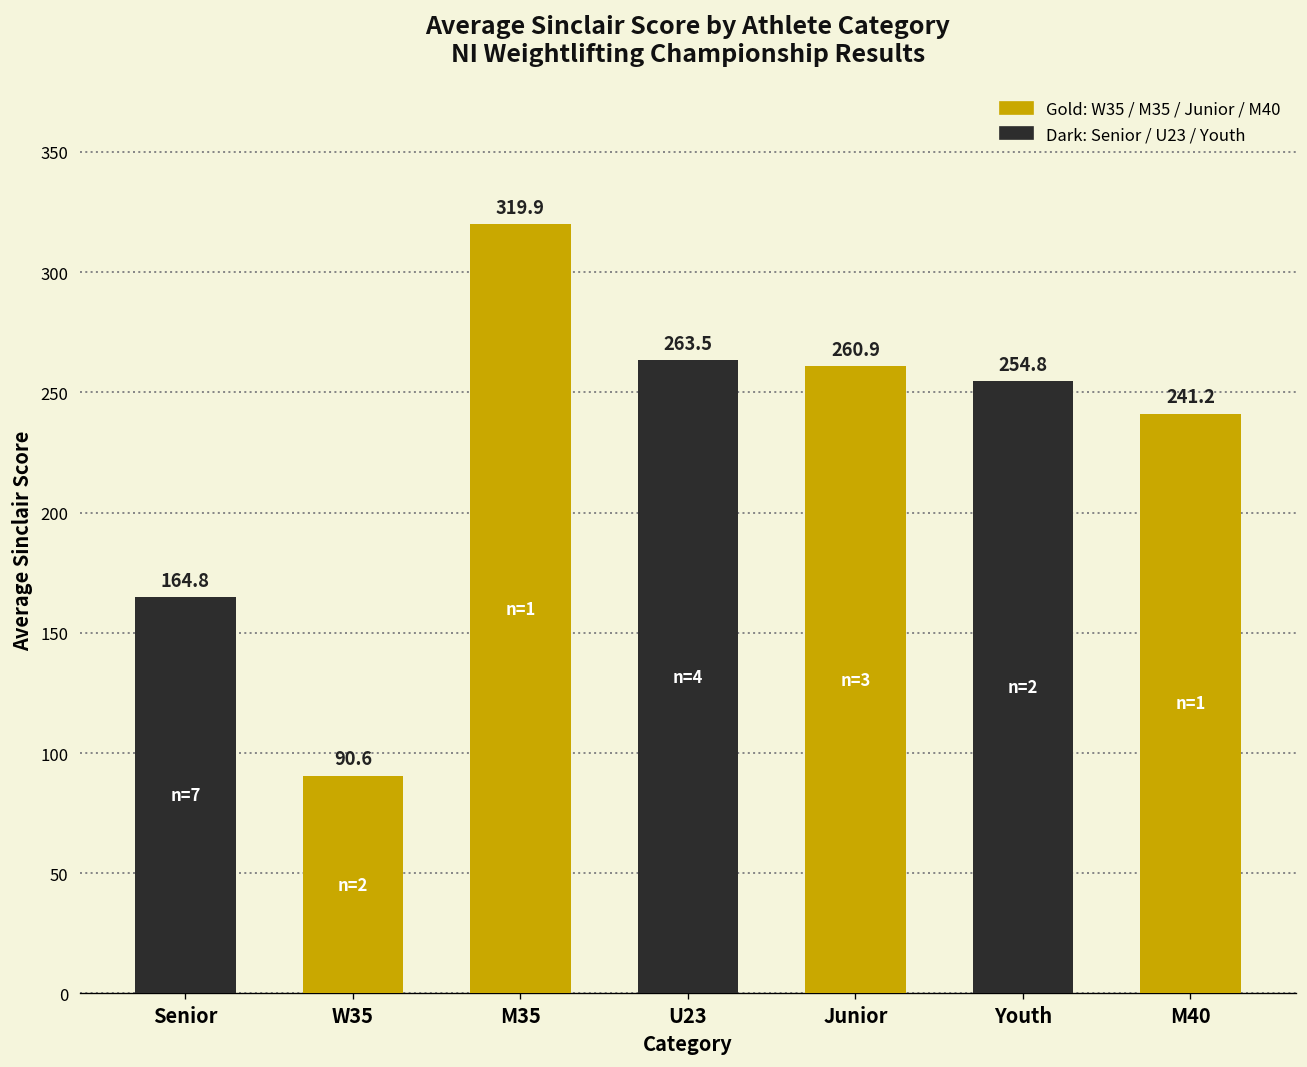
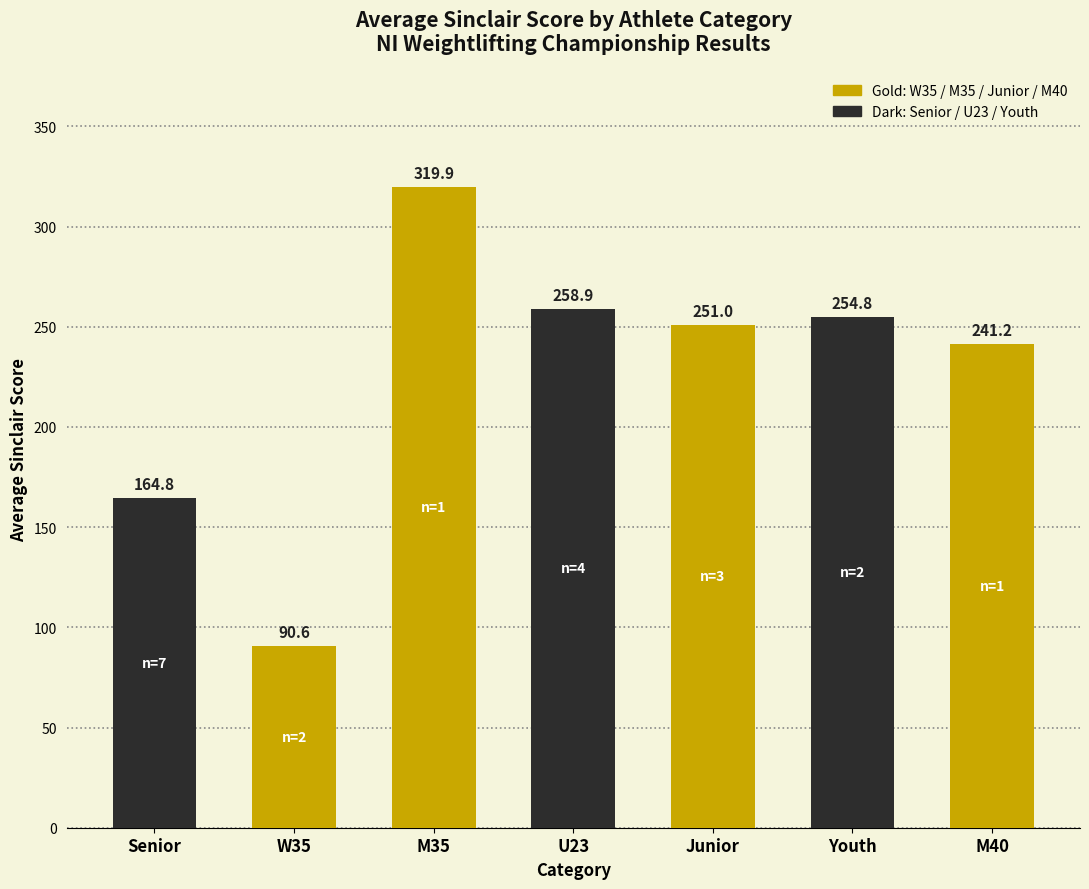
  {
    "Senior": 164.8,
    "W35": 90.6,
    "M35": 319.9,
-   "U23": 263.5,
-   "Junior": 260.9,
+   "U23": 258.9,
+   "Junior": 251.0,
    "Youth": 254.8,
    "M40": 241.2
  }
